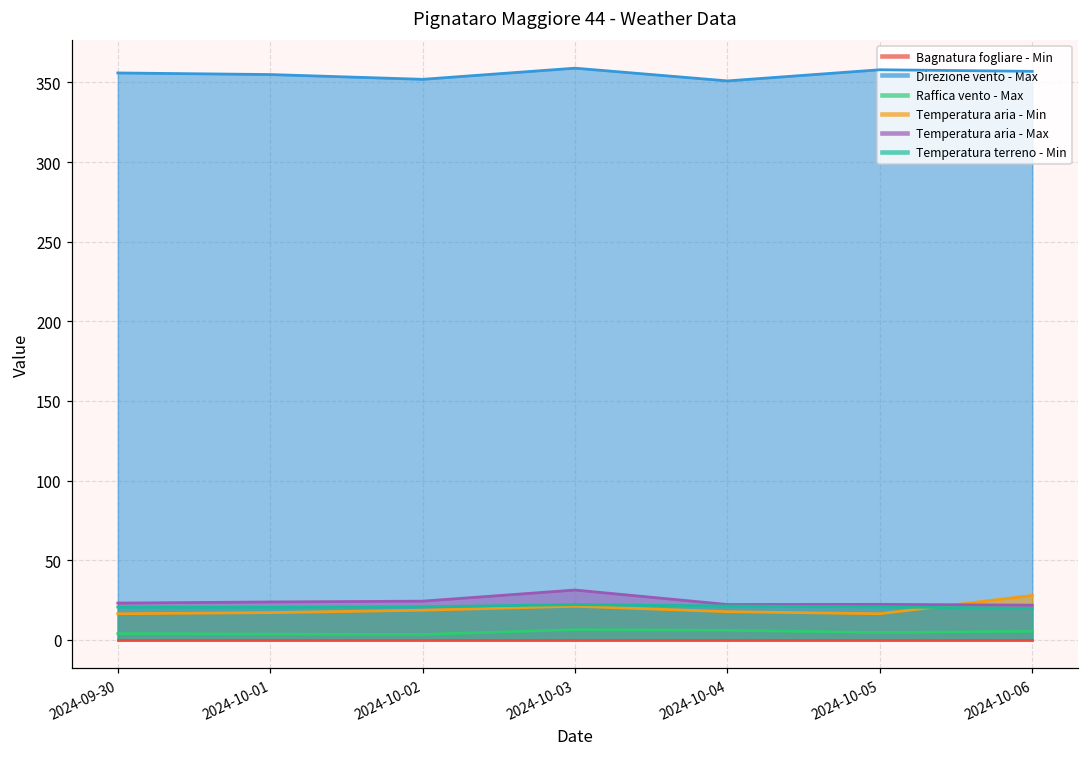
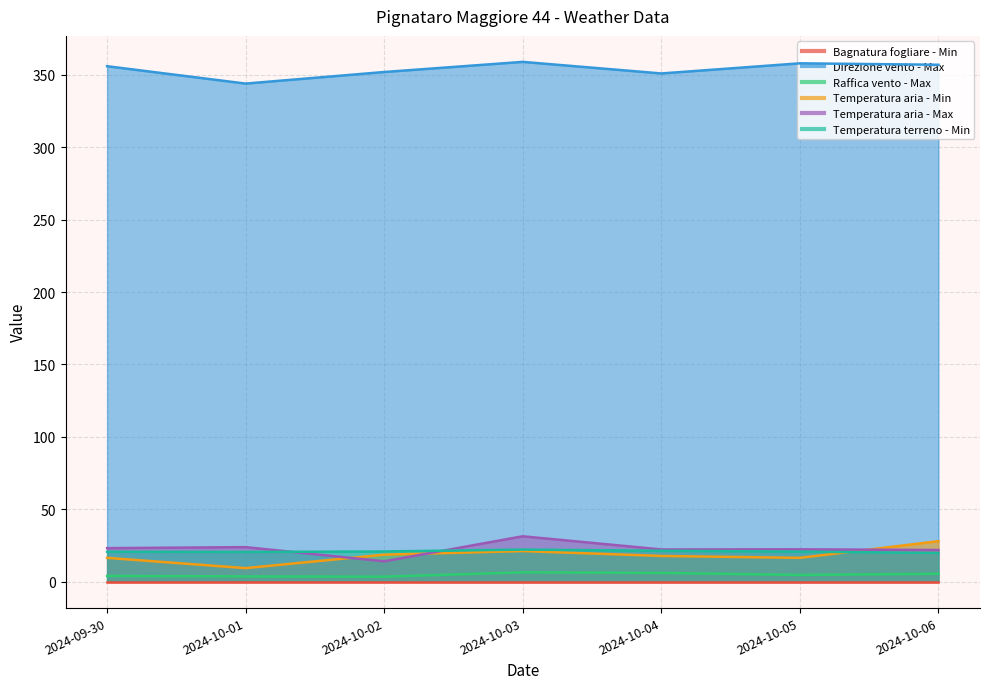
  {
    "Bagnatura fogliare - Min": {
      "2024-09-30": 0,
      "2024-10-01": 0,
      "2024-10-02": 0,
      "2024-10-03": 0,
      "2024-10-04": 0,
      "2024-10-05": 0,
      "2024-10-06": 0
    },
    "Direzione vento - Max": {
      "2024-09-30": 356,
-     "2024-10-01": 355,
+     "2024-10-01": 344,
      "2024-10-02": 352,
      "2024-10-03": 359,
      "2024-10-04": 351
    },
    "Temperatura aria - Min": {
      "2024-09-30": 16,
-     "2024-10-01": 17,
+     "2024-10-01": 9,
      "2024-10-02": 19,
      "2024-10-04": 18,
      "2024-10-05": 16,
      "2024-10-06": 28
    },
    "Temperatura aria - Max": {
      "2024-09-30": 23,
      "2024-10-01": 24,
-     "2024-10-02": 24,
+     "2024-10-02": 14,
      "2024-10-03": 31,
      "2024-10-06": 22
    }
  }
